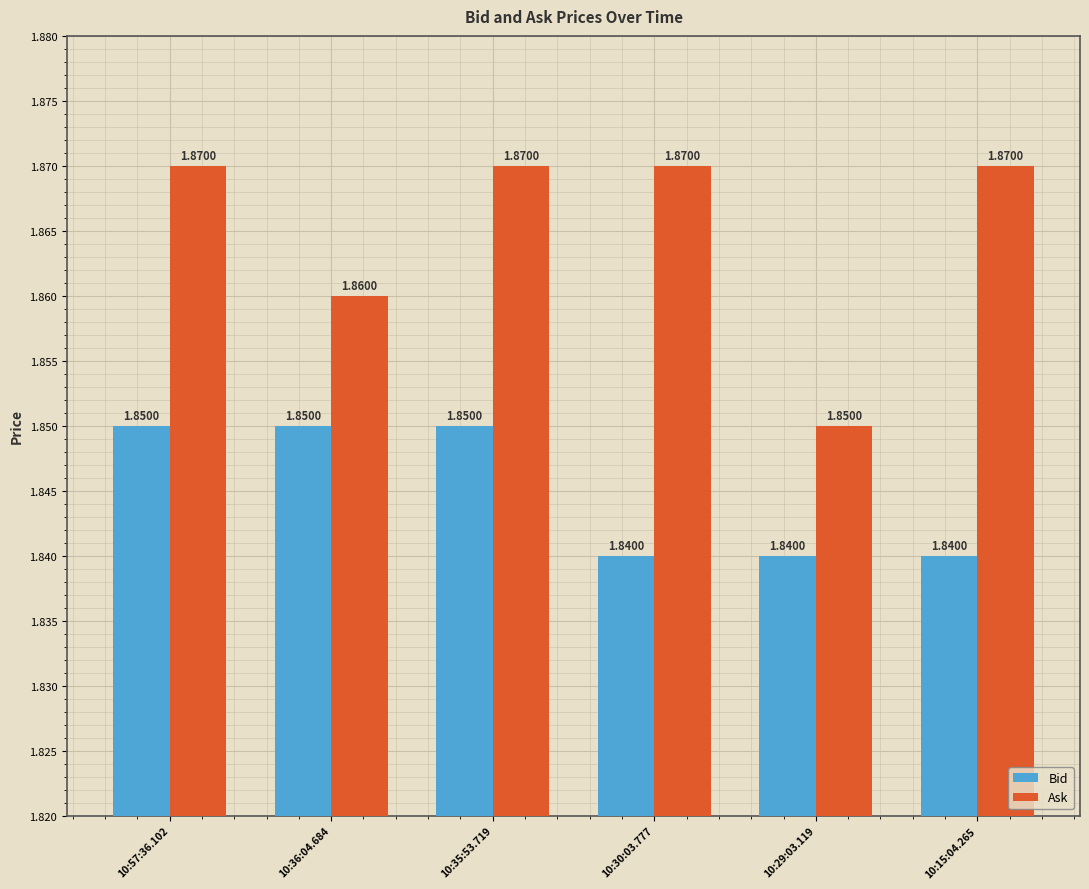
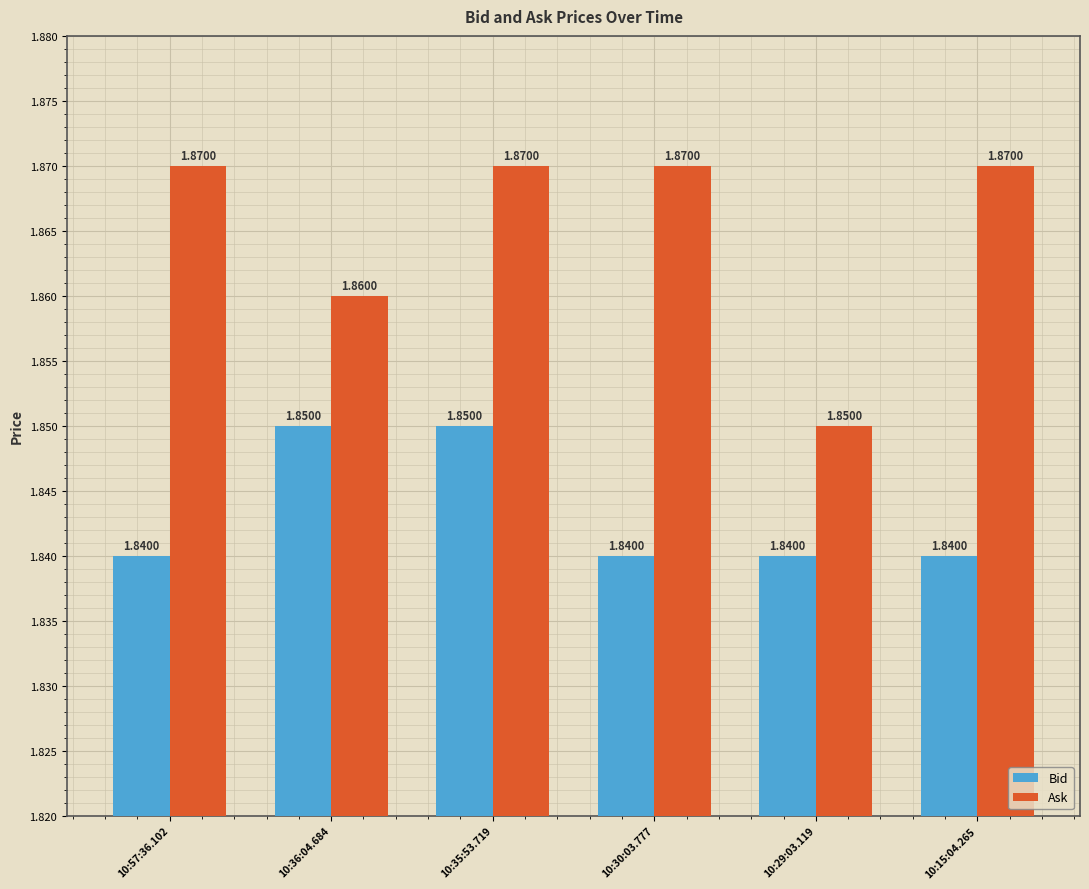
  {
    "Bid": {
-     "10:57:36.102": 1.8500,
+     "10:57:36.102": 1.8400,
      "10:36:04.684": 1.8500,
      "10:35:53.719": 1.8500,
      "10:30:03.777": 1.8400,
      "10:29:03.119": 1.8400,
      "10:15:04.265": 1.8400
    },
    "Ask": {
      "10:57:36.102": 1.8700,
      "10:36:04.684": 1.8600,
      "10:35:53.719": 1.8700,
      "10:30:03.777": 1.8700,
      "10:29:03.119": 1.8500,
      "10:15:04.265": 1.8700
    }
  }
